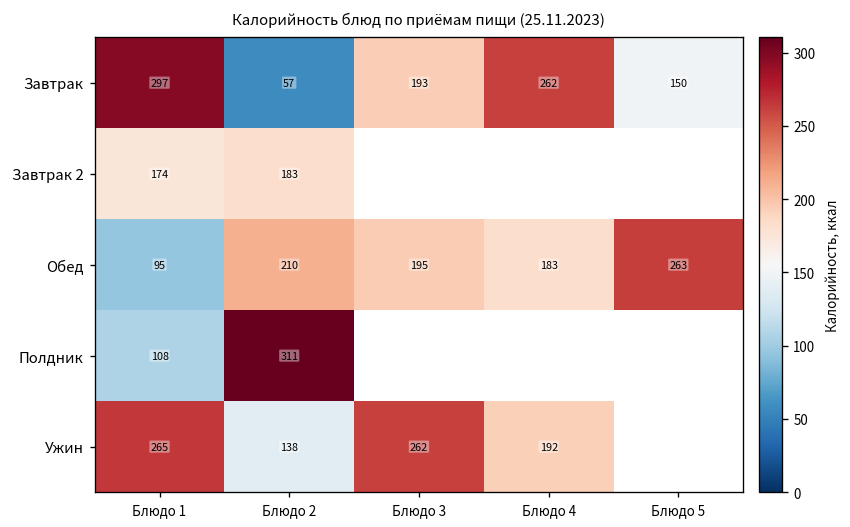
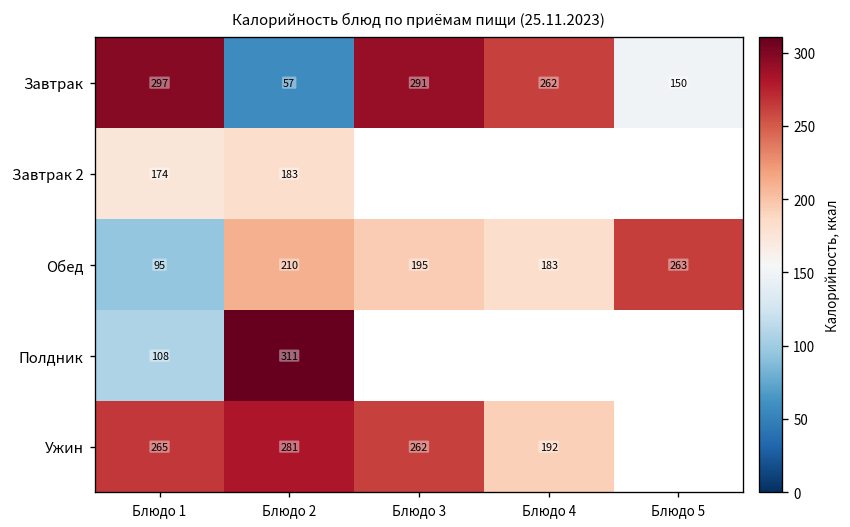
  {
    "Завтрак": {
-     "Блюдо 3": 193
+     "Блюдо 3": 291
    },
    "Ужин": {
-     "Блюдо 2": 138
+     "Блюдо 2": 281
    }
  }
